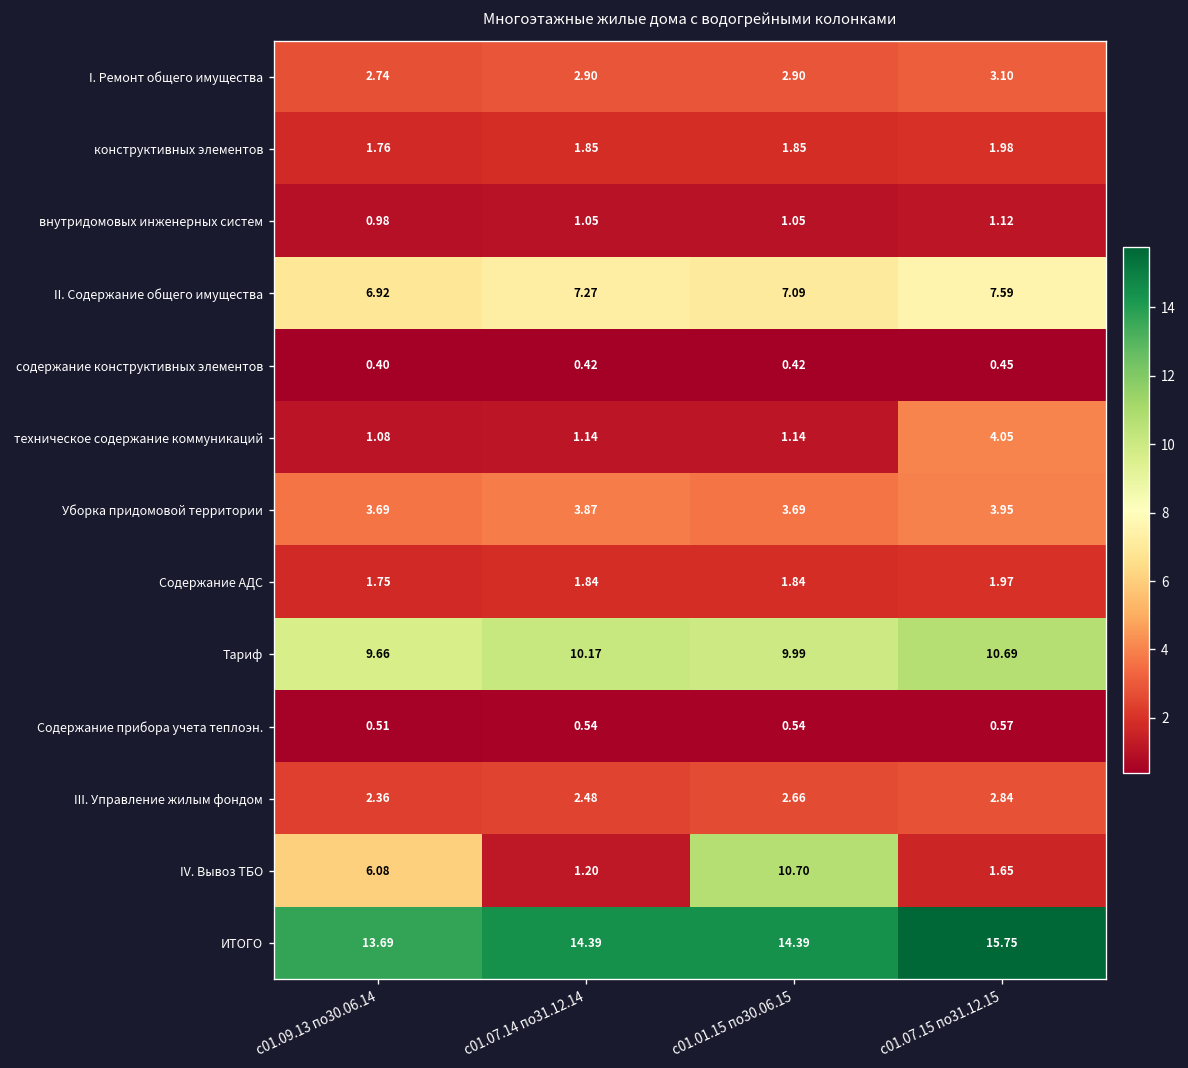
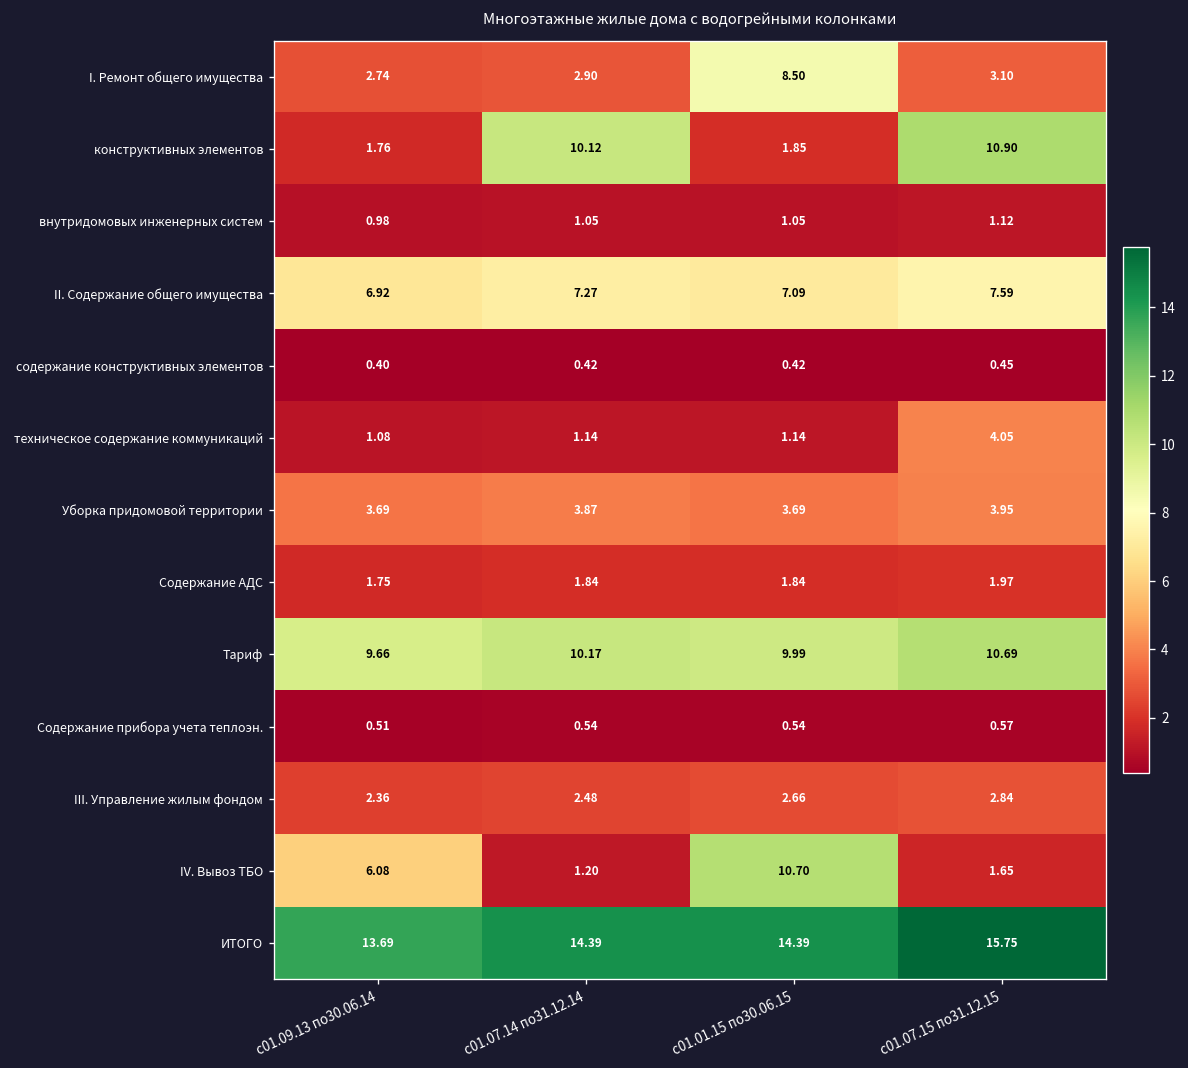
  {
    "I. Ремонт общего имущества": {
      "с01.09.13 по30.06.14": 2.74,
      "с01.07.14 по31.12.14": 2.90,
-     "с01.01.15 по30.06.15": 2.90,
+     "с01.01.15 по30.06.15": 8.50,
      "с01.07.15 по31.12.15": 3.10
    },
    "конструктивных элементов": {
      "с01.09.13 по30.06.14": 1.76,
-     "с01.07.14 по31.12.14": 1.85,
+     "с01.07.14 по31.12.14": 10.12,
      "с01.01.15 по30.06.15": 1.85,
-     "с01.07.15 по31.12.15": 1.98
+     "с01.07.15 по31.12.15": 10.90
    },
    "внутридомовых инженерных систем": {
      "с01.09.13 по30.06.14": 0.98,
      "с01.07.14 по31.12.14": 1.05,
      "с01.01.15 по30.06.15": 1.05,
      "с01.07.15 по31.12.15": 1.12
    },
    "II. Содержание общего имущества": {
      "с01.09.13 по30.06.14": 6.92,
      "с01.07.14 по31.12.14": 7.27,
      "с01.01.15 по30.06.15": 7.09,
      "с01.07.15 по31.12.15": 7.59
    },
    "содержание конструктивных элементов": {
      "с01.09.13 по30.06.14": 0.40,
      "с01.07.14 по31.12.14": 0.42,
      "с01.01.15 по30.06.15": 0.42,
      "с01.07.15 по31.12.15": 0.45
    },
    "техническое содержание коммуникаций": {
      "с01.09.13 по30.06.14": 1.08,
      "с01.07.14 по31.12.14": 1.14,
      "с01.01.15 по30.06.15": 1.14,
      "с01.07.15 по31.12.15": 4.05
    },
    "Уборка придомовой территории": {
      "с01.09.13 по30.06.14": 3.69,
      "с01.07.14 по31.12.14": 3.87,
      "с01.01.15 по30.06.15": 3.69,
      "с01.07.15 по31.12.15": 3.95
    },
    "Содержание АДС": {
      "с01.09.13 по30.06.14": 1.75,
      "с01.07.14 по31.12.14": 1.84,
      "с01.01.15 по30.06.15": 1.84,
      "с01.07.15 по31.12.15": 1.97
    },
    "Тариф": {
      "с01.09.13 по30.06.14": 9.66,
      "с01.07.14 по31.12.14": 10.17,
      "с01.01.15 по30.06.15": 9.99,
      "с01.07.15 по31.12.15": 10.69
    },
    "Содержание прибора учета теплоэн.": {
      "с01.09.13 по30.06.14": 0.51,
      "с01.07.14 по31.12.14": 0.54,
      "с01.01.15 по30.06.15": 0.54,
      "с01.07.15 по31.12.15": 0.57
    },
    "III. Управление жилым фондом": {
      "с01.09.13 по30.06.14": 2.36,
      "с01.07.14 по31.12.14": 2.48,
      "с01.01.15 по30.06.15": 2.66,
      "с01.07.15 по31.12.15": 2.84
    },
    "IV. Вывоз ТБО": {
      "с01.09.13 по30.06.14": 6.08,
      "с01.07.14 по31.12.14": 1.20,
      "с01.01.15 по30.06.15": 10.70,
      "с01.07.15 по31.12.15": 1.65
    },
    "ИТОГО": {
      "с01.09.13 по30.06.14": 13.69,
      "с01.07.14 по31.12.14": 14.39,
      "с01.01.15 по30.06.15": 14.39,
      "с01.07.15 по31.12.15": 15.75
    }
  }
